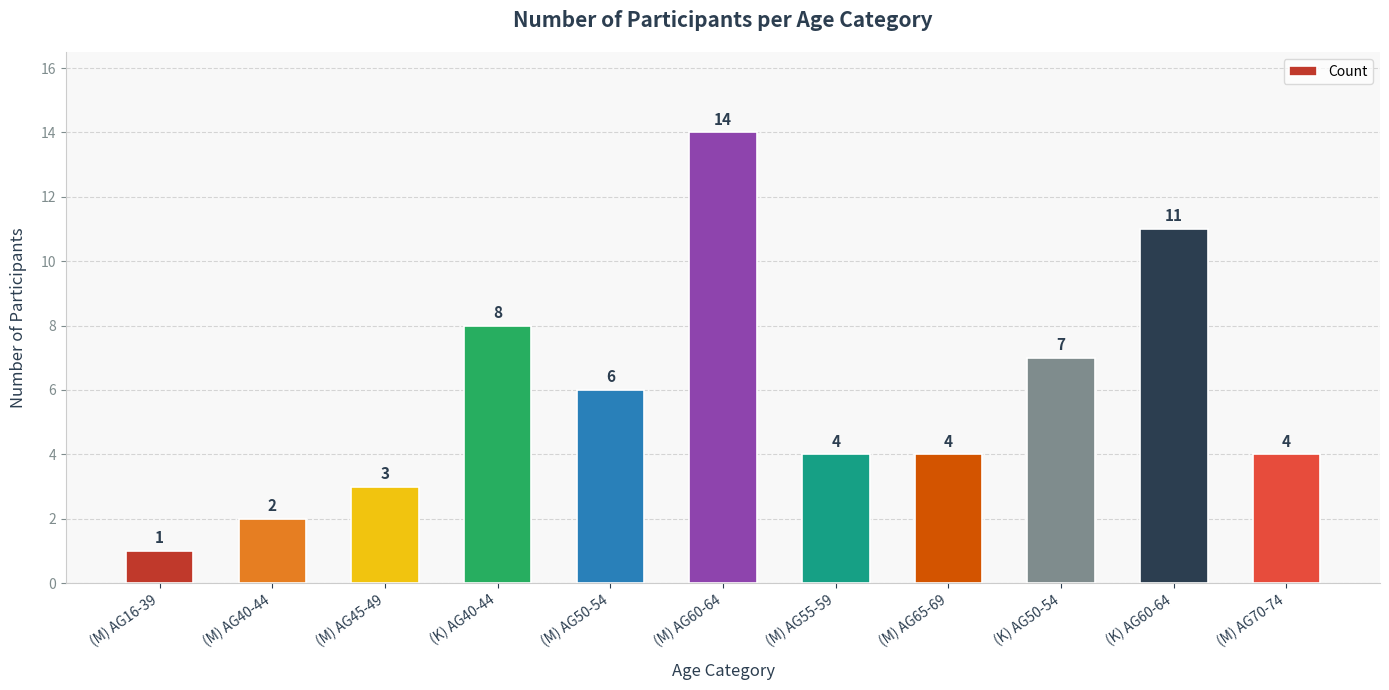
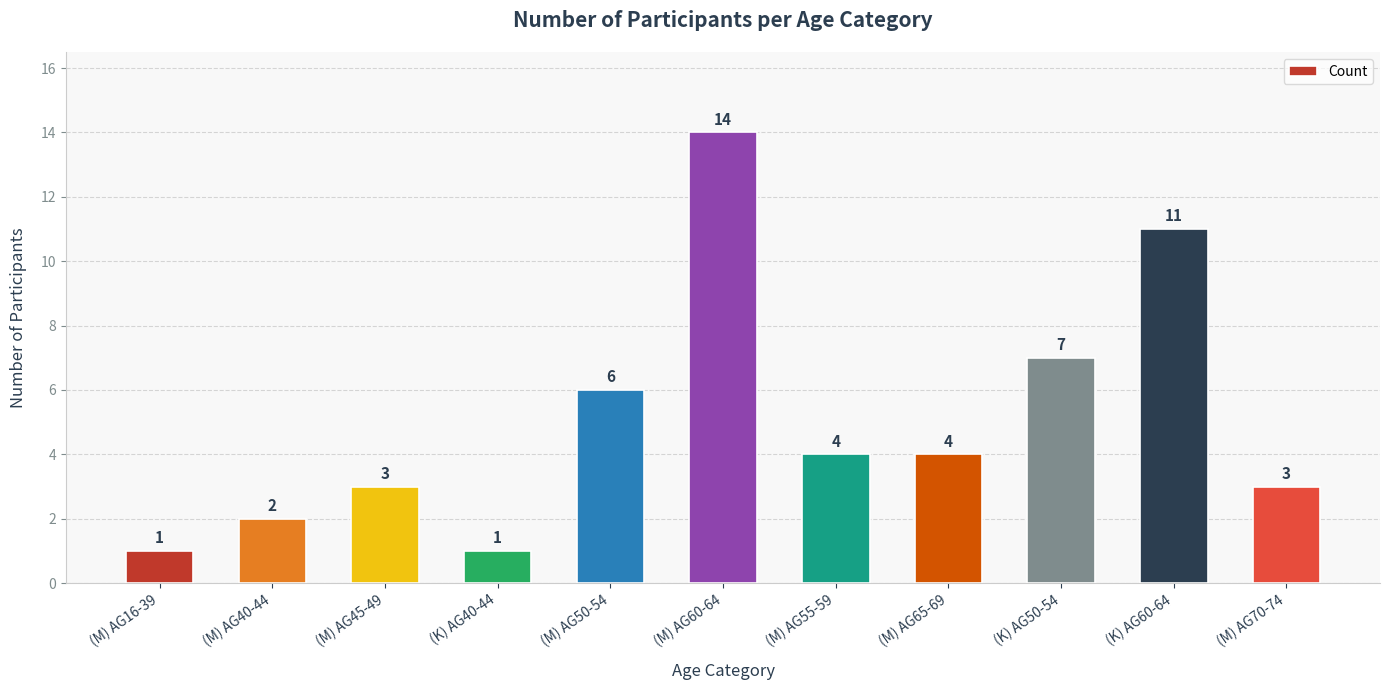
  {
    "(M) AG16-39": 1,
    "(M) AG40-44": 2,
    "(M) AG45-49": 3,
-   "(K) AG40-44": 8,
+   "(K) AG40-44": 1,
    "(M) AG50-54": 6,
    "(M) AG60-64": 14,
    "(M) AG55-59": 4,
    "(M) AG65-69": 4,
    "(K) AG50-54": 7,
    "(K) AG60-64": 11,
-   "(M) AG70-74": 4
+   "(M) AG70-74": 3
  }
